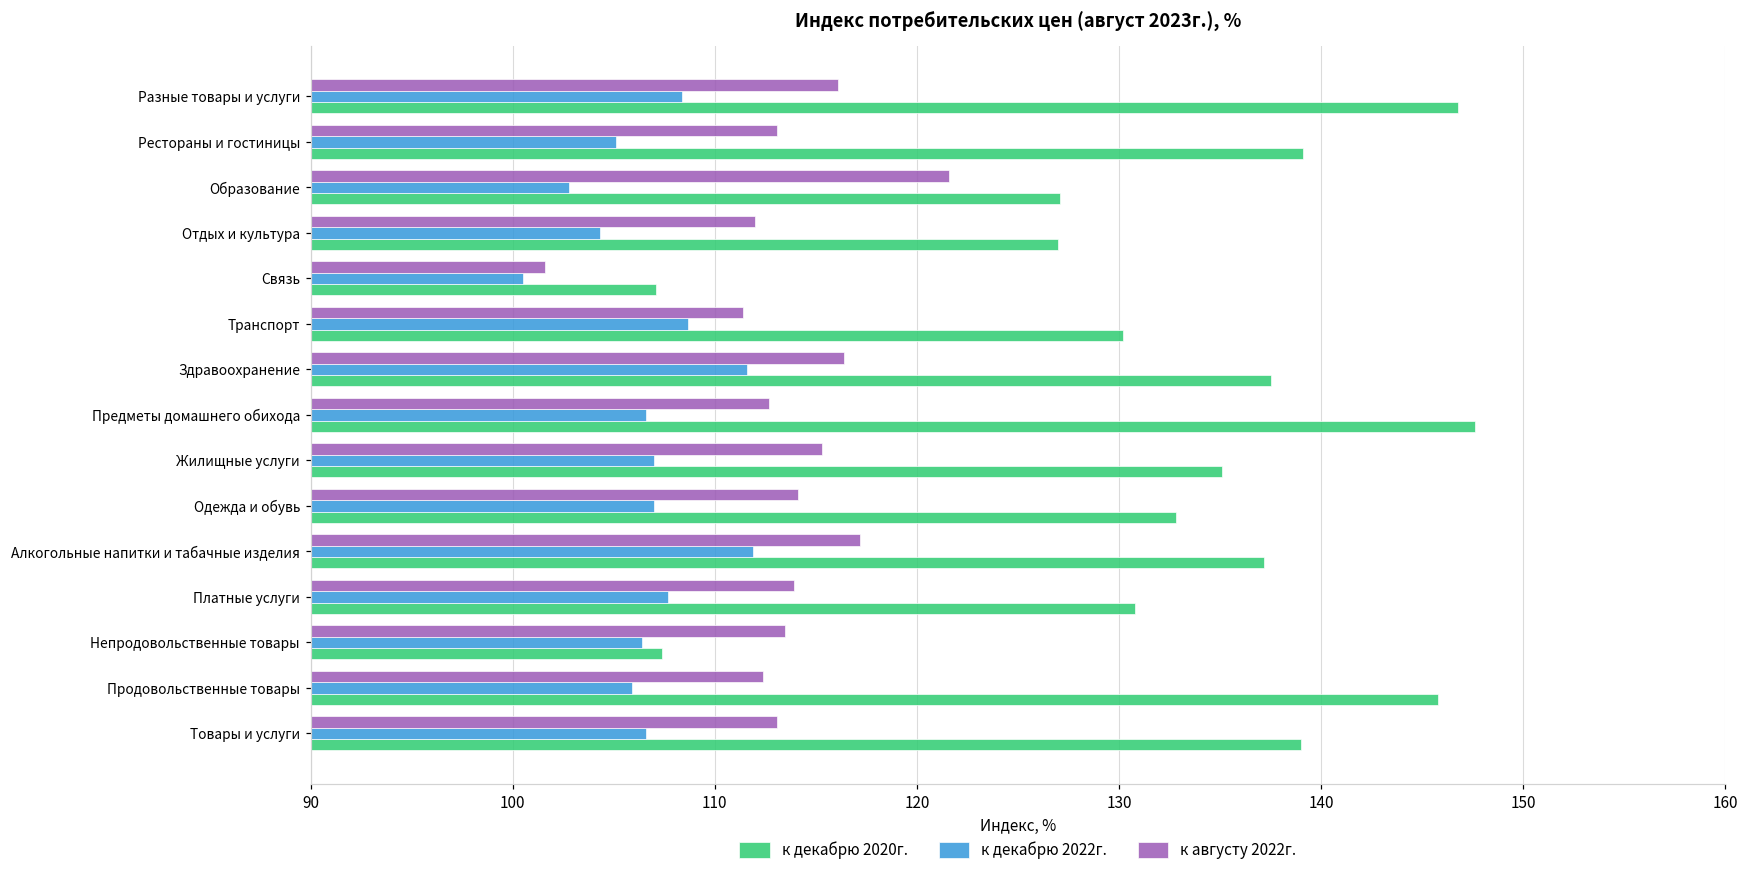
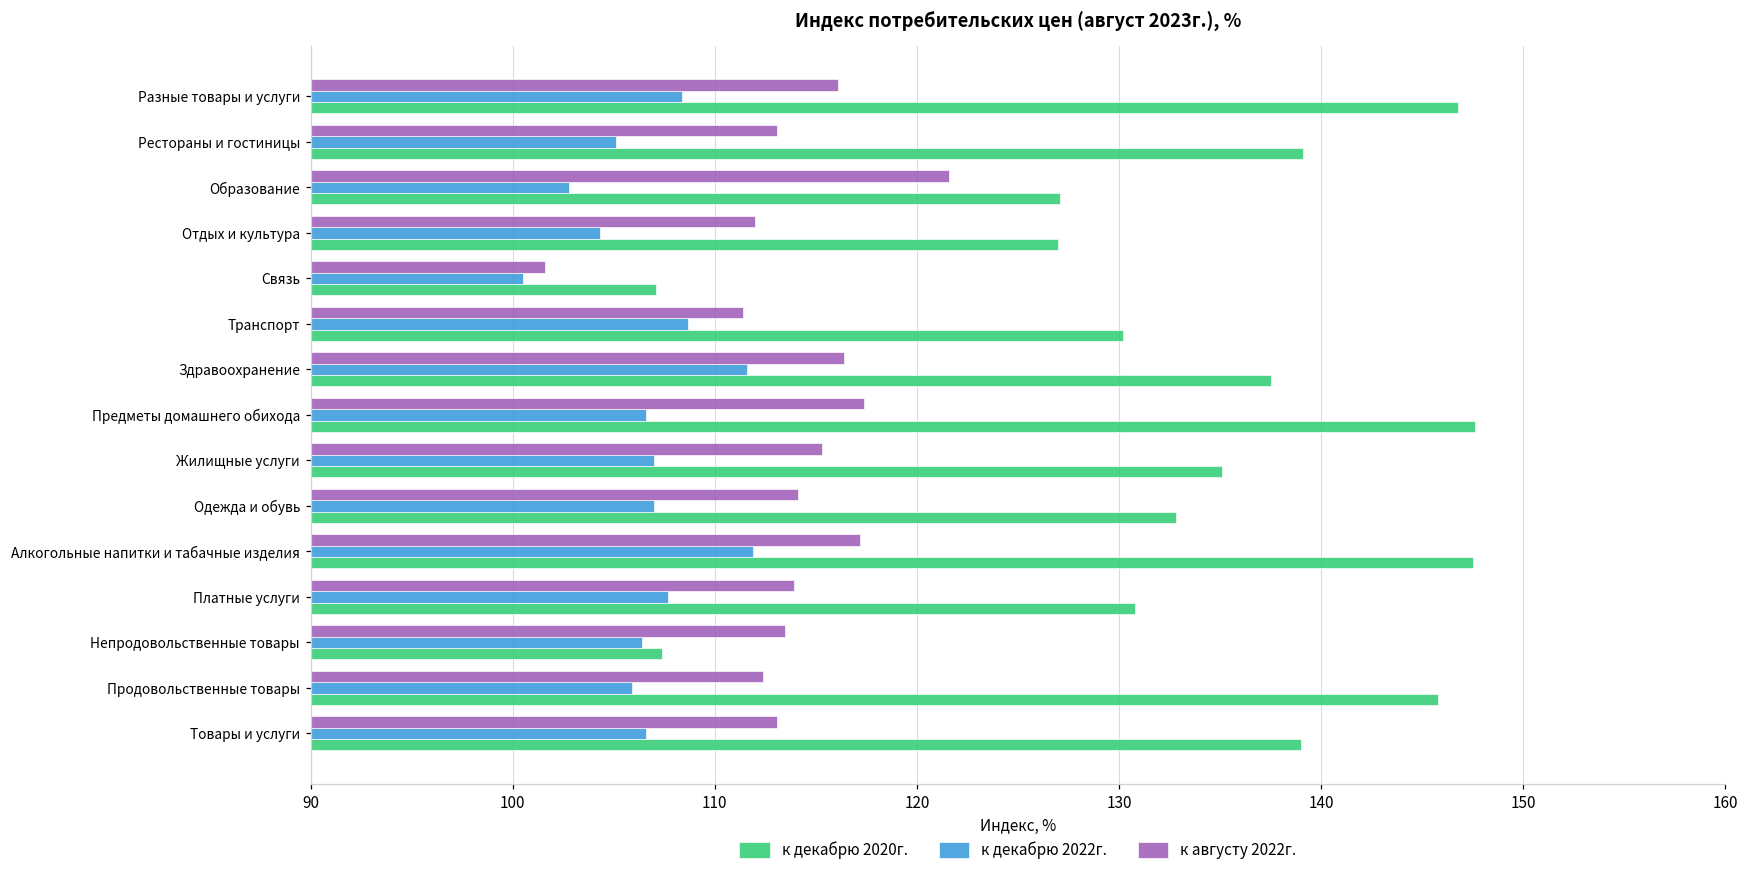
  {
    "к декабрю 2020г.": {
      "Разные товары и услуги": 146.8,
      "Рестораны и гостиницы": 139.1,
      "Образование": 127.1,
      "Отдых и культура": 127.0,
      "Связь": 107.1,
      "Транспорт": 130.2,
      "Здравоохранение": 137.5,
      "Предметы домашнего обихода": 147.6,
      "Жилищные услуги": 135.1,
      "Одежда и обувь": 132.8,
-     "Алкогольные напитки и табачные изделия": 137.2,
+     "Алкогольные напитки и табачные изделия": 147.5,
      "Платные услуги": 130.8,
      "Непродовольственные товары": 107.4,
      "Продовольственные товары": 145.8,
      "Товары и услуги": 139.0
    },
    "к декабрю 2022г.": {
      "Разные товары и услуги": 108.4,
      "Рестораны и гостиницы": 105.1,
      "Образование": 102.8,
      "Отдых и культура": 104.3,
      "Связь": 100.5,
      "Транспорт": 108.7,
      "Здравоохранение": 111.6,
      "Предметы домашнего обихода": 106.6,
      "Жилищные услуги": 107.0,
      "Одежда и обувь": 107.0,
      "Алкогольные напитки и табачные изделия": 111.9,
      "Платные услуги": 107.7,
      "Непродовольственные товары": 106.4,
      "Продовольственные товары": 105.9,
      "Товары и услуги": 106.6
    },
    "к августу 2022г.": {
      "Разные товары и услуги": 116.1,
      "Рестораны и гостиницы": 113.1,
      "Образование": 121.6,
      "Отдых и культура": 112.0,
      "Связь": 101.6,
      "Транспорт": 111.4,
      "Здравоохранение": 116.4,
-     "Предметы домашнего обихода": 112.7,
+     "Предметы домашнего обихода": 117.4,
      "Жилищные услуги": 115.3,
      "Одежда и обувь": 114.1,
      "Алкогольные напитки и табачные изделия": 117.2,
      "Платные услуги": 113.9,
      "Непродовольственные товары": 113.5,
      "Продовольственные товары": 112.4,
      "Товары и услуги": 113.1
    }
  }
